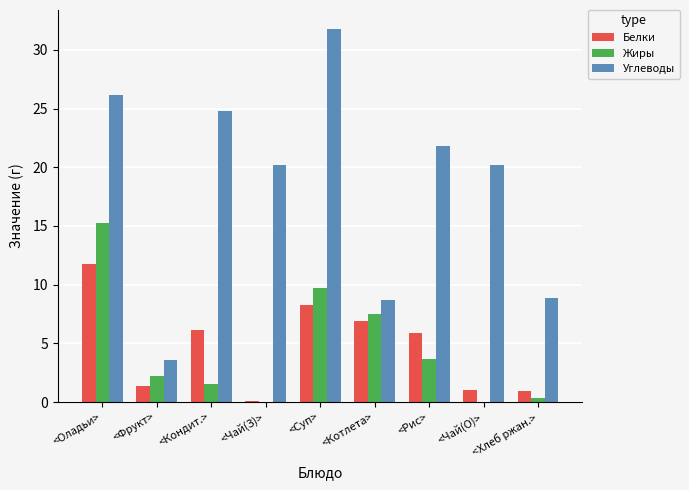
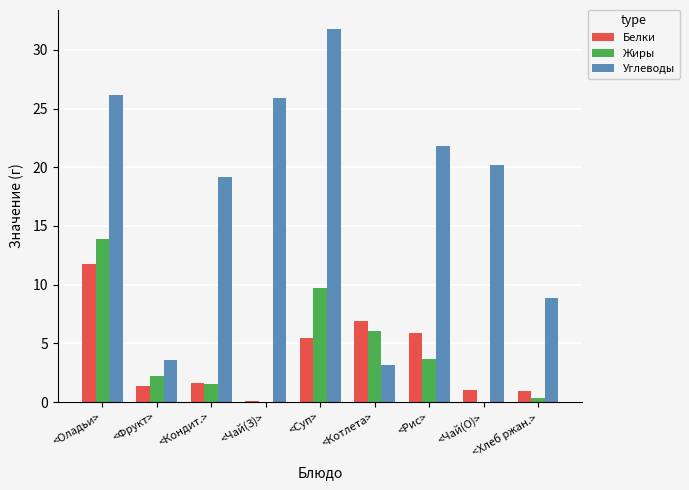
  {
    "Белки": {
      "<Оладьи>": 11.8,
      "<Фрукт>": 1.4,
-     "<Кондит.>": 6.1,
-     "<Суп>": 8.3,
+     "<Кондит.>": 1.6,
+     "<Суп>": 5.5,
      "<Котлета>": 6.9,
      "<Рис>": 5.9,
      "<Чай(О)>": 1.0,
      "<Хлеб ржан.>": 1.0
    },
    "Жиры": {
-     "<Оладьи>": 15.3,
+     "<Оладьи>": 13.9,
      "<Фрукт>": 2.2,
      "<Кондит.>": 1.6,
      "<Чай(З)>": 0.0,
      "<Суп>": 9.7,
-     "<Котлета>": 7.5,
+     "<Котлета>": 6.1,
      "<Рис>": 3.7,
      "<Чай(О)>": 0.0,
      "<Хлеб ржан.>": 0.4
    },
    "Углеводы": {
      "<Оладьи>": 26.2,
      "<Фрукт>": 3.6,
-     "<Кондит.>": 24.8,
-     "<Чай(З)>": 20.2,
+     "<Кондит.>": 19.2,
+     "<Чай(З)>": 25.9,
      "<Суп>": 31.8,
-     "<Котлета>": 8.7,
+     "<Котлета>": 3.2,
      "<Рис>": 21.9,
      "<Чай(О)>": 20.2,
      "<Хлеб ржан.>": 8.9
    }
  }
